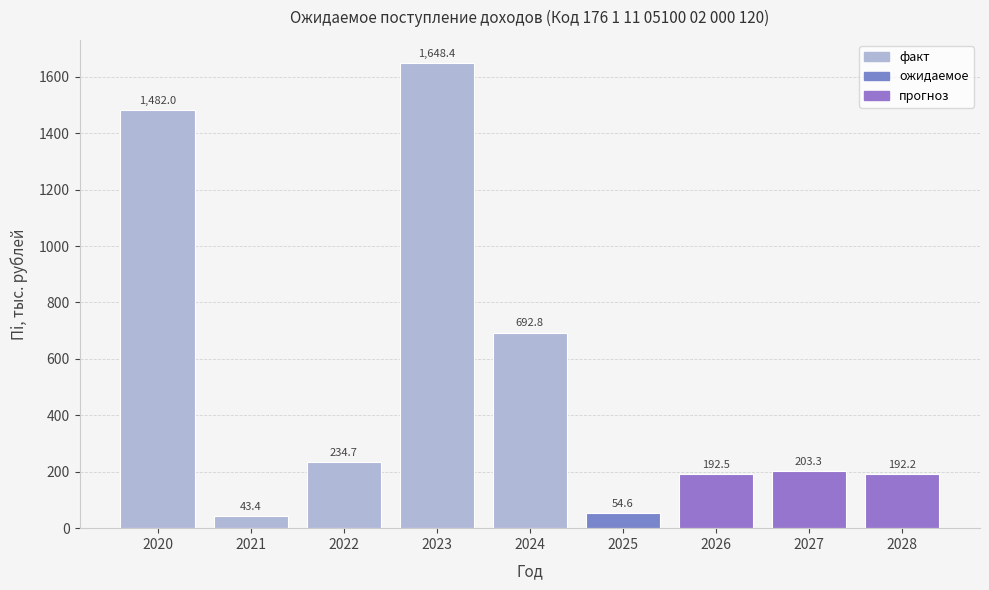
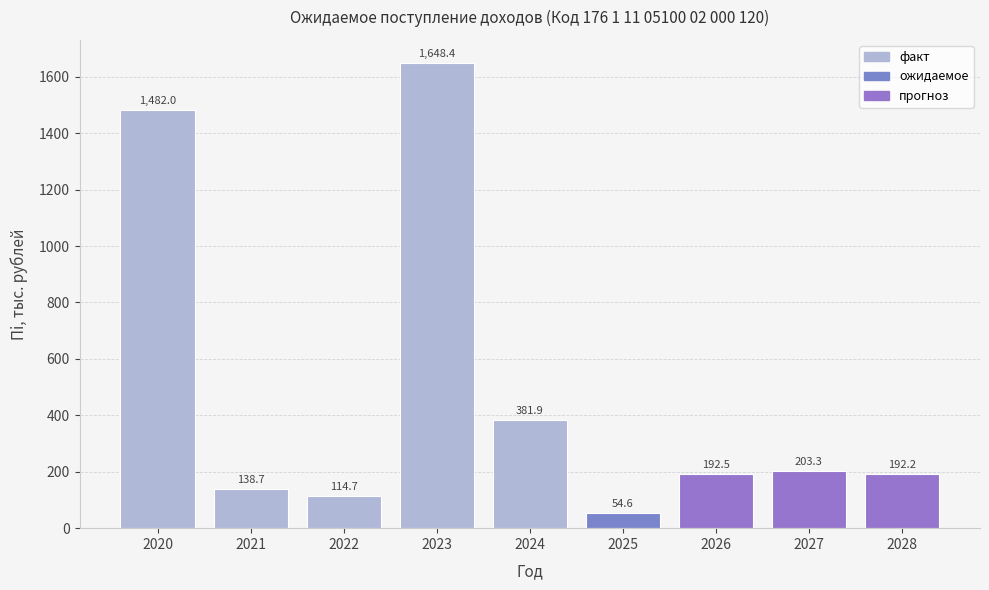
  {
    "2020": "1,482.0",
-   "2021": "43.4",
-   "2022": "234.7",
+   "2021": "138.7",
+   "2022": "114.7",
    "2023": "1,648.4",
-   "2024": "692.8",
+   "2024": "381.9",
    "2025": "54.6",
    "2026": "192.5",
    "2027": "203.3",
    "2028": "192.2"
  }
